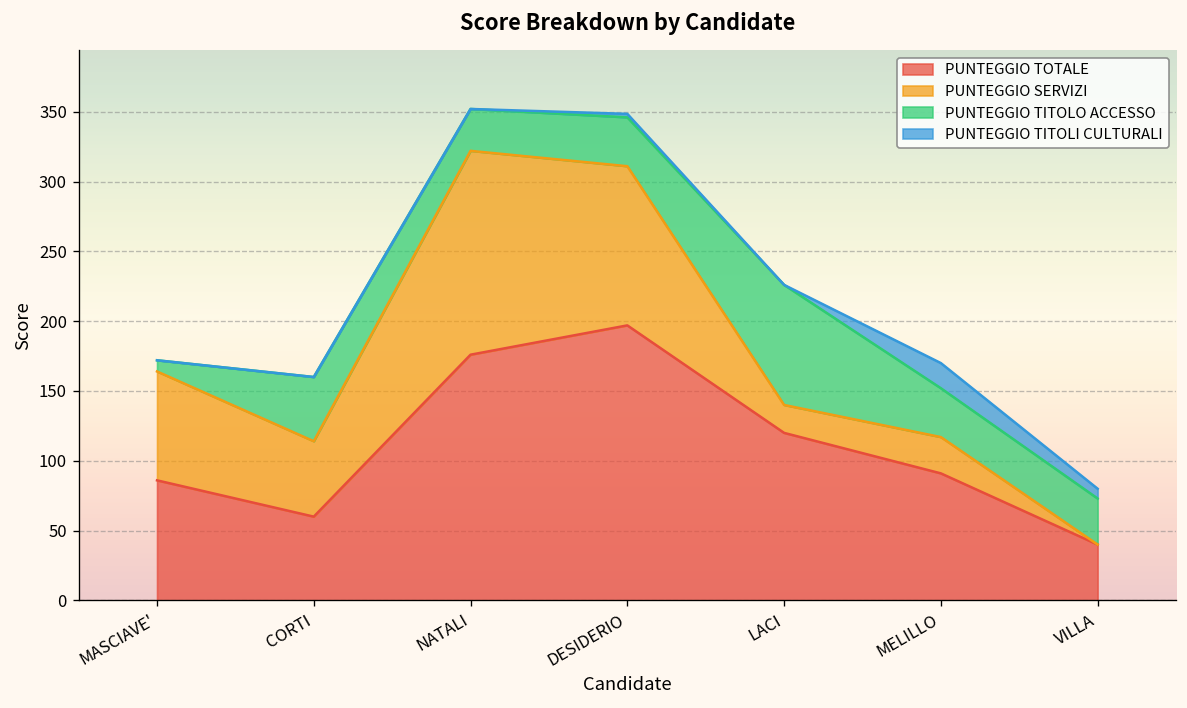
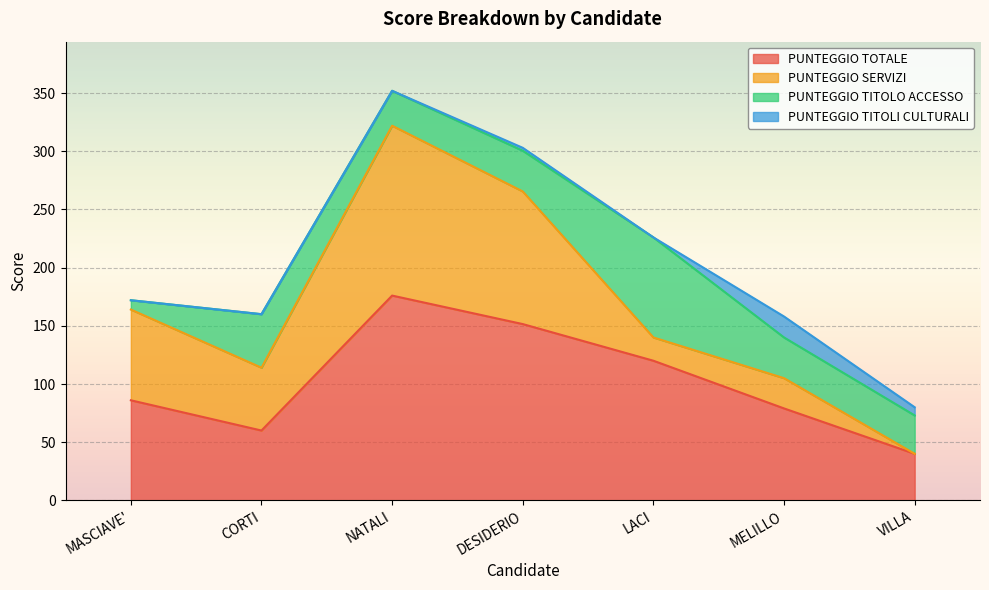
  {
    "PUNTEGGIO TOTALE": {
      "MASCIAVE'": 86,
      "CORTI": 60,
      "NATALI": 176,
-     "DESIDERIO": 197,
+     "DESIDERIO": 152,
      "LACI": 120,
-     "MELILLO": 91
+     "MELILLO": 79
    },
    "PUNTEGGIO SERVIZI": {
      "MASCIAVE'": 78,
      "CORTI": 54,
      "NATALI": 146,
      "DESIDERIO": 114,
      "LACI": 20,
      "MELILLO": 26
    },
    "PUNTEGGIO TITOLO ACCESSO": {
      "DESIDERIO": 35,
      "MELILLO": 35,
      "VILLA": 33
    },
    "PUNTEGGIO TITOLI CULTURALI": {
      "DESIDERIO": 3,
      "MELILLO": 18,
      "VILLA": 7
    }
  }
